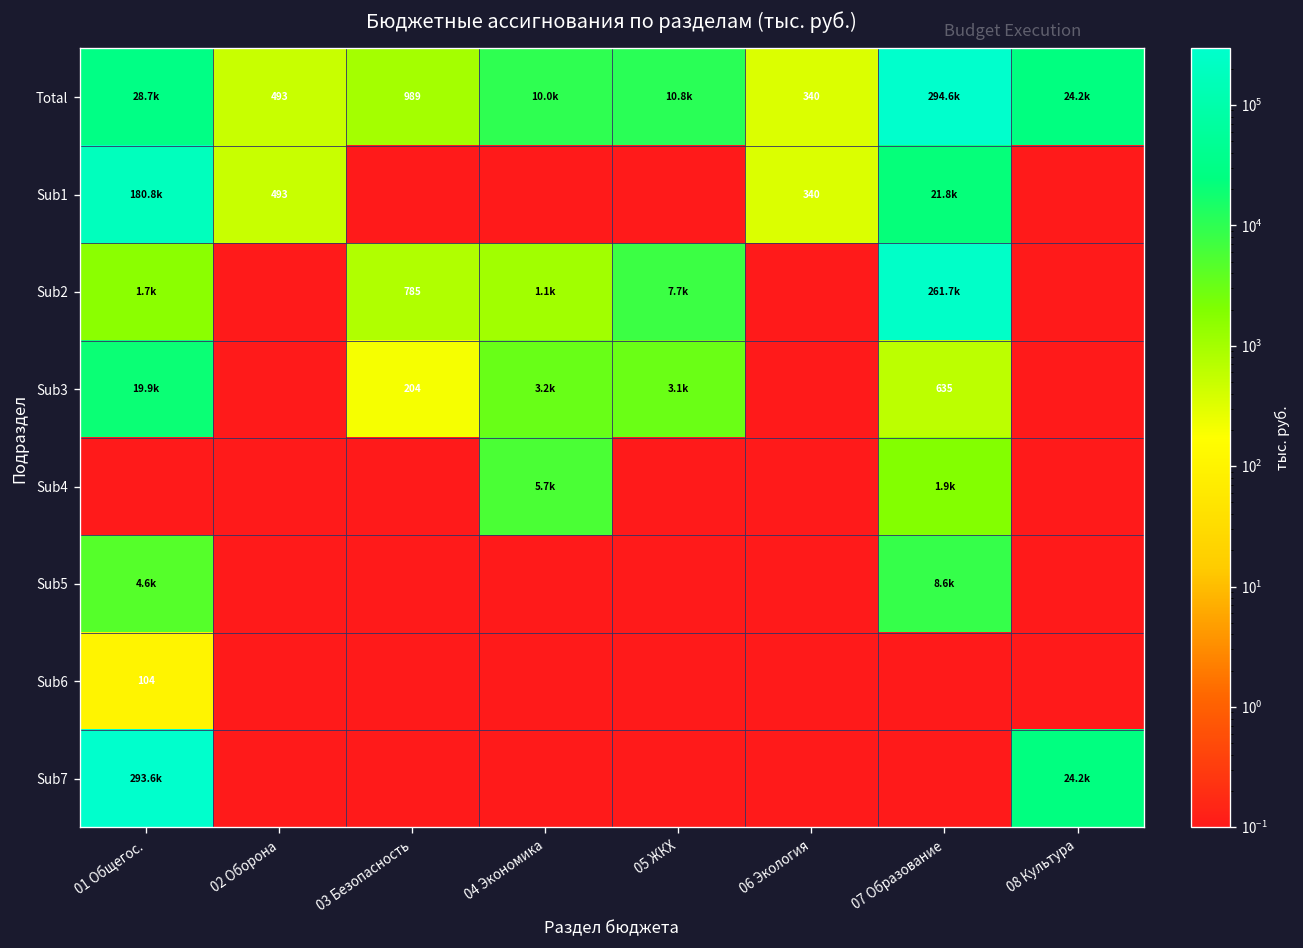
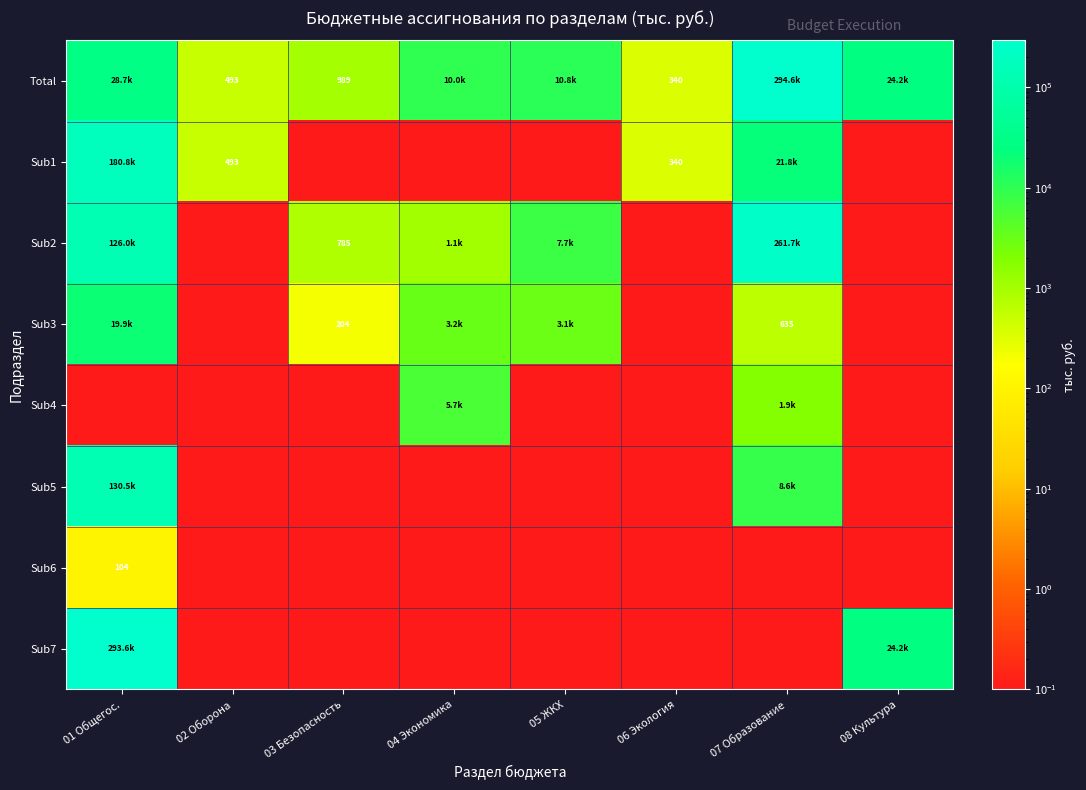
  {
    "Total": {
      "01 Общегос.": "28.7k",
      "02 Оборона": "493",
      "03 Безопасность": "989",
      "04 Экономика": "10.0k",
      "05 ЖКХ": "10.8k",
      "06 Экология": "340",
      "07 Образование": "294.6k",
      "08 Культура": "24.2k"
    },
    "Sub1": {
      "01 Общегос.": "180.8k",
      "02 Оборона": "493",
      "06 Экология": "340",
      "07 Образование": "21.8k"
    },
    "Sub2": {
-     "01 Общегос.": "1.7k",
+     "01 Общегос.": "126.0k",
      "03 Безопасность": "785",
      "04 Экономика": "1.1k",
      "05 ЖКХ": "7.7k",
      "07 Образование": "261.7k"
    },
    "Sub3": {
      "01 Общегос.": "19.9k",
      "03 Безопасность": "204",
      "04 Экономика": "3.2k",
      "05 ЖКХ": "3.1k",
      "07 Образование": "635"
    },
    "Sub4": {
      "04 Экономика": "5.7k",
      "07 Образование": "1.9k"
    },
    "Sub5": {
-     "01 Общегос.": "4.6k",
+     "01 Общегос.": "130.5k",
      "07 Образование": "8.6k"
    },
    "Sub6": {
      "01 Общегос.": "104"
    },
    "Sub7": {
      "01 Общегос.": "293.6k",
      "08 Культура": "24.2k"
    }
  }
